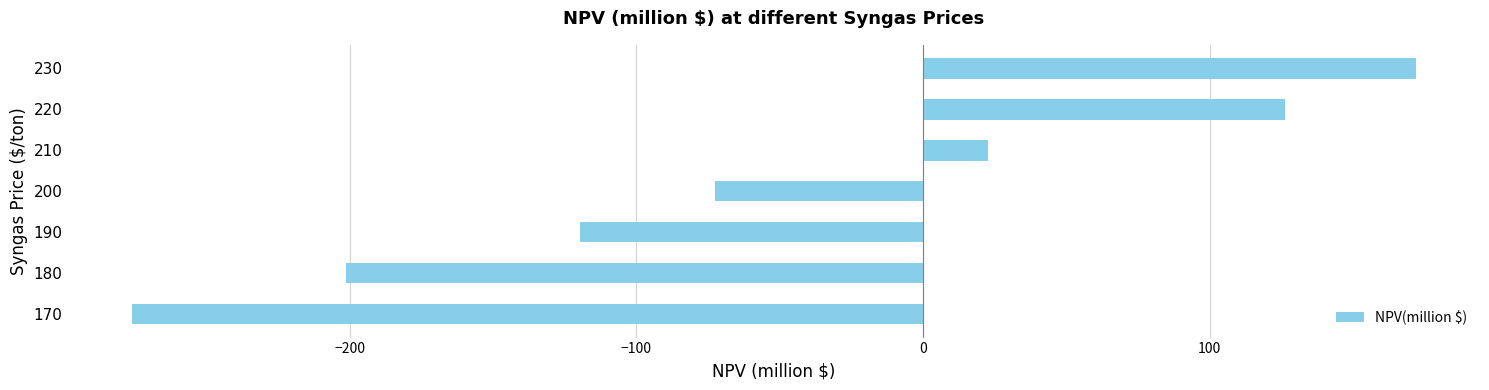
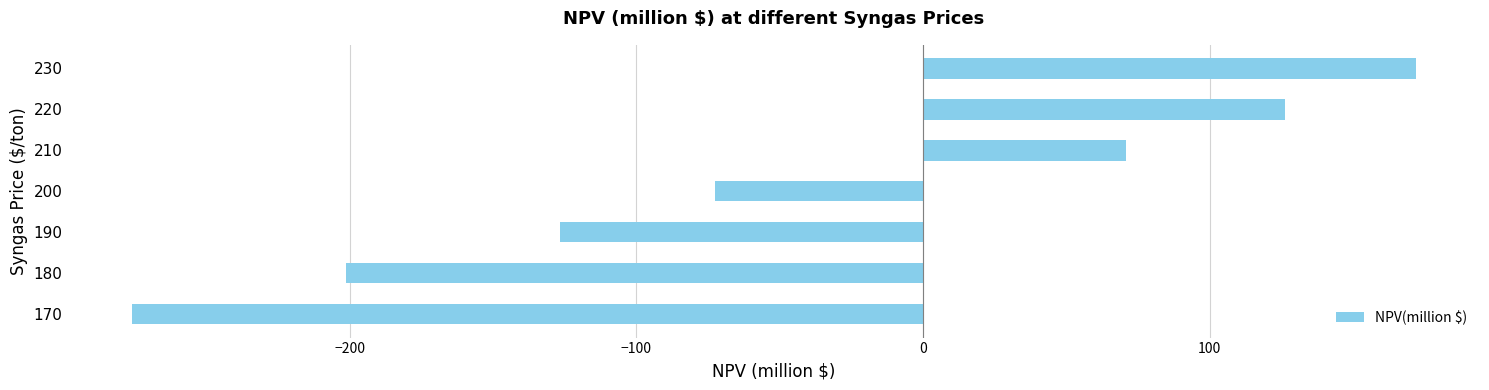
  {
    "230": 172,
    "220": 126,
-   "210": 23,
+   "210": 71,
    "200": -73,
-   "190": -120,
+   "190": -127,
    "180": -201,
    "170": -276
  }
